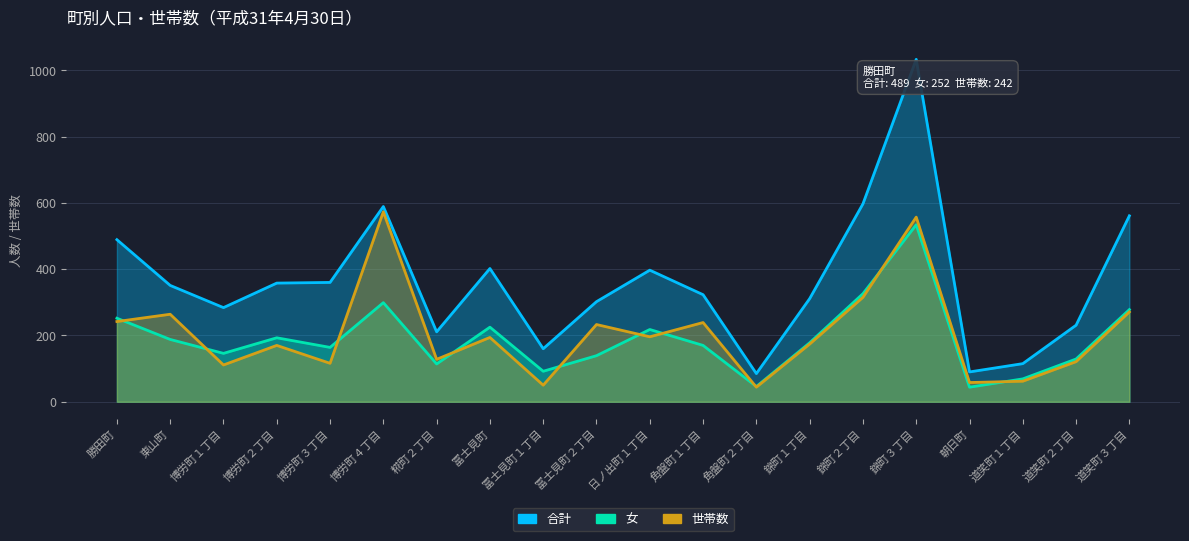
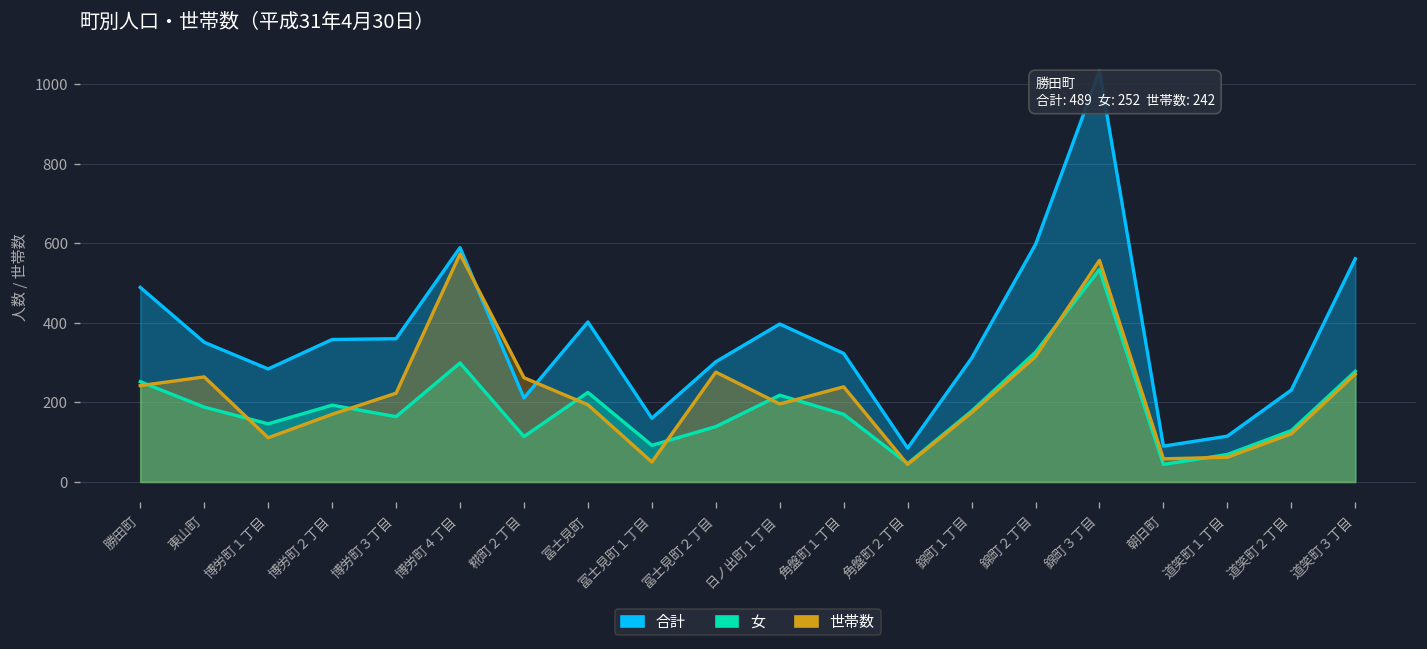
  {
    "世帯数": {
      "勝田町": 240,
      "東山町": 260,
      "博労町１丁目": 110,
      "博労町２丁目": 170,
-     "博労町３丁目": 120,
+     "博労町３丁目": 220,
      "博労町４丁目": 570,
-     "糀町２丁目": 130,
+     "糀町２丁目": 260,
      "冨士見町": 190,
      "冨士見町１丁目": 50,
-     "冨士見町２丁目": 230,
+     "冨士見町２丁目": 280,
      "日ノ出町１丁目": 200,
      "角盤町１丁目": 240,
      "錦町２丁目": 320,
      "錦町３丁目": 560,
      "朝日町": 60,
      "道笑町２丁目": 120
    }
  }
